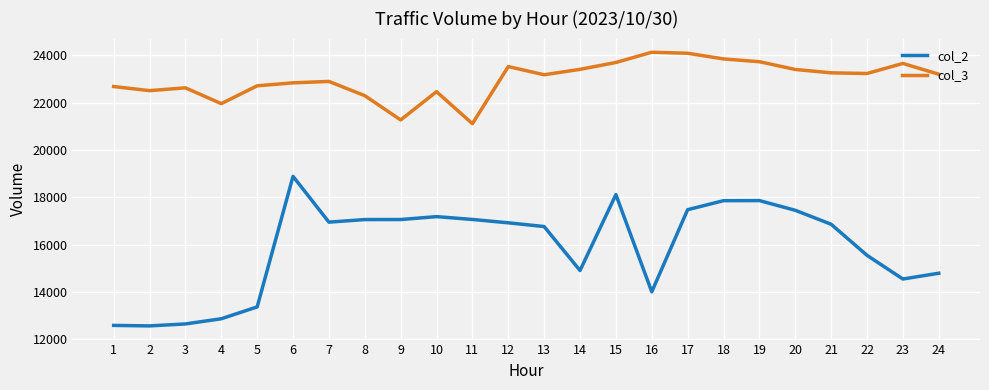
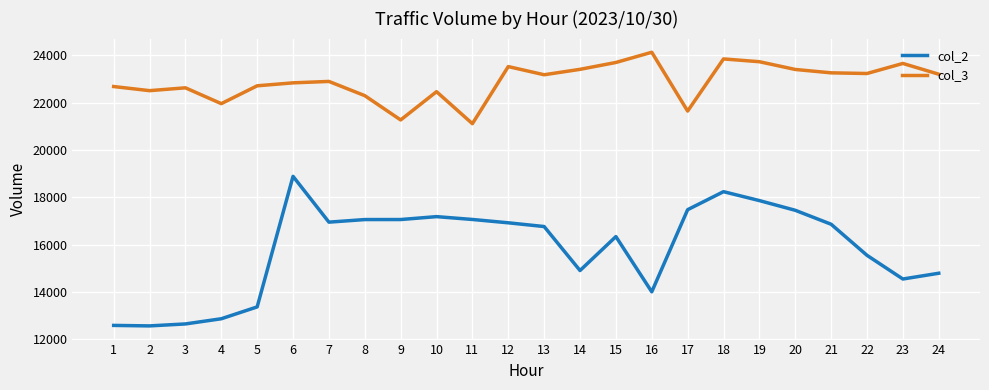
  {
    "col_2": {
      "1": 12600,
      "2": 12600,
      "3": 12600,
      "4": 12900,
      "5": 13400,
      "6": 18900,
      "7": 16900,
      "8": 17100,
      "9": 17100,
      "10": 17200,
      "11": 17100,
      "12": 16900,
      "13": 16800,
      "14": 14900,
-     "15": 18100,
+     "15": 16300,
      "16": 14000,
      "17": 17500,
-     "18": 17900,
+     "18": 18200,
      "19": 17900,
      "20": 17400,
      "21": 16900,
      "22": 15500,
      "23": 14500,
      "24": 14800
    },
    "col_3": {
      "1": 22700,
      "2": 22500,
      "3": 22600,
      "4": 22000,
      "5": 22700,
      "6": 22800,
      "7": 22900,
      "8": 22300,
      "9": 21300,
      "10": 22500,
      "11": 21100,
      "12": 23500,
      "13": 23200,
      "14": 23400,
      "15": 23700,
      "16": 24100,
-     "17": 24100,
+     "17": 21600,
      "18": 23800,
      "19": 23700,
      "20": 23400,
      "21": 23300,
      "22": 23200,
      "23": 23700,
      "24": 23200
    }
  }
